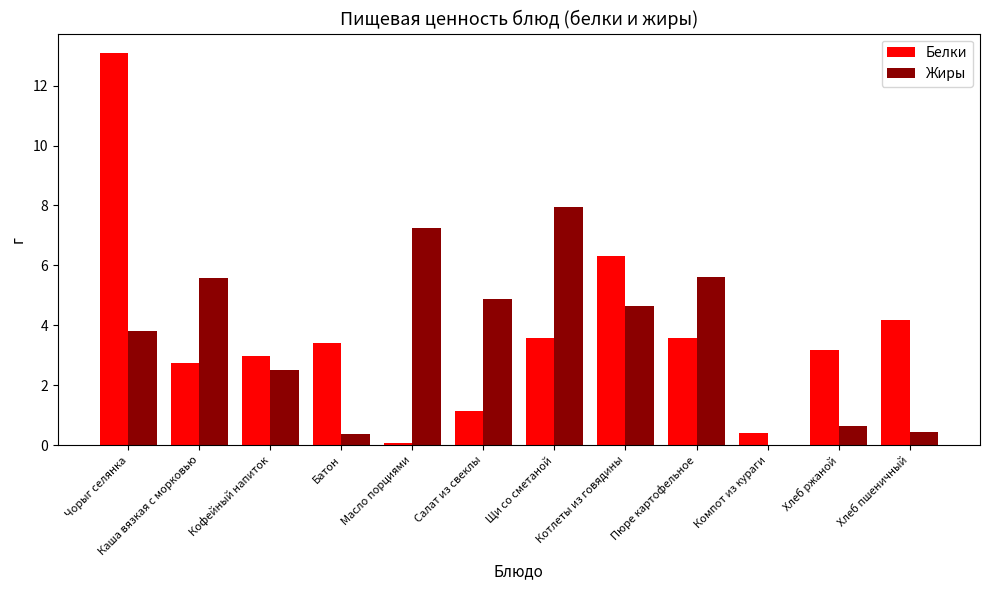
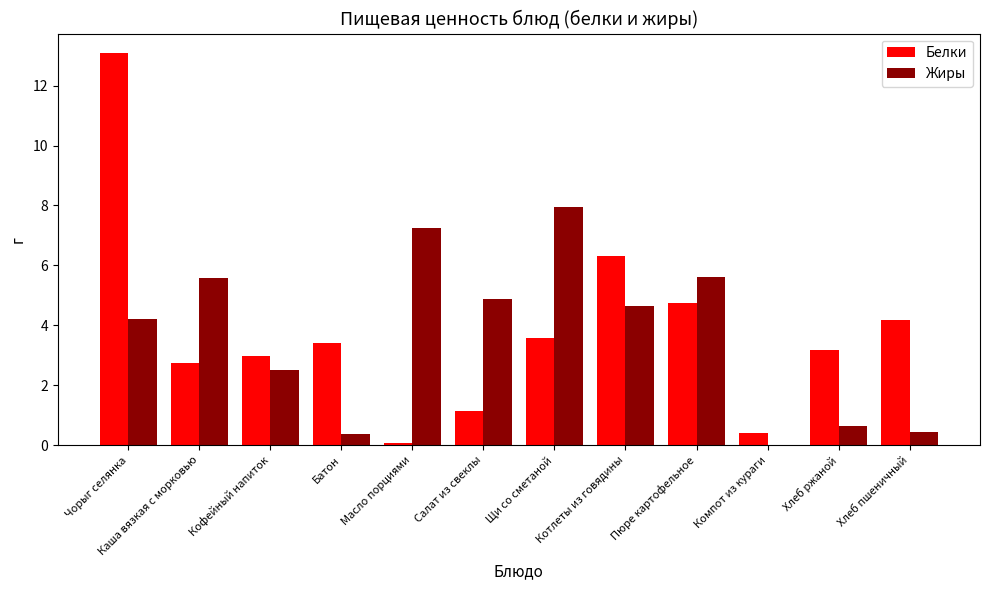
  {
    "Белки": {
      "Чорыг селянка": 13.1,
      "Каша вязкая с морковью": 2.7,
      "Кофейный напиток": 3.0,
      "Батон": 3.4,
      "Салат из свеклы": 1.1,
      "Щи со сметаной": 3.6,
      "Котлеты из говядины": 6.3,
-     "Пюре картофельное": 3.6,
+     "Пюре картофельное": 4.8,
      "Компот из кураги": 0.4,
      "Хлеб ржаной": 3.2,
      "Хлеб пшеничный": 4.2
    },
    "Жиры": {
-     "Чорыг селянка": 3.8,
+     "Чорыг селянка": 4.2,
      "Каша вязкая с морковью": 5.6,
      "Кофейный напиток": 2.5,
      "Батон": 0.4,
      "Масло порциями": 7.3,
      "Салат из свеклы": 4.9,
      "Щи со сметаной": 8.0,
      "Котлеты из говядины": 4.6,
      "Пюре картофельное": 5.6,
      "Хлеб ржаной": 0.7,
      "Хлеб пшеничный": 0.4
    }
  }
